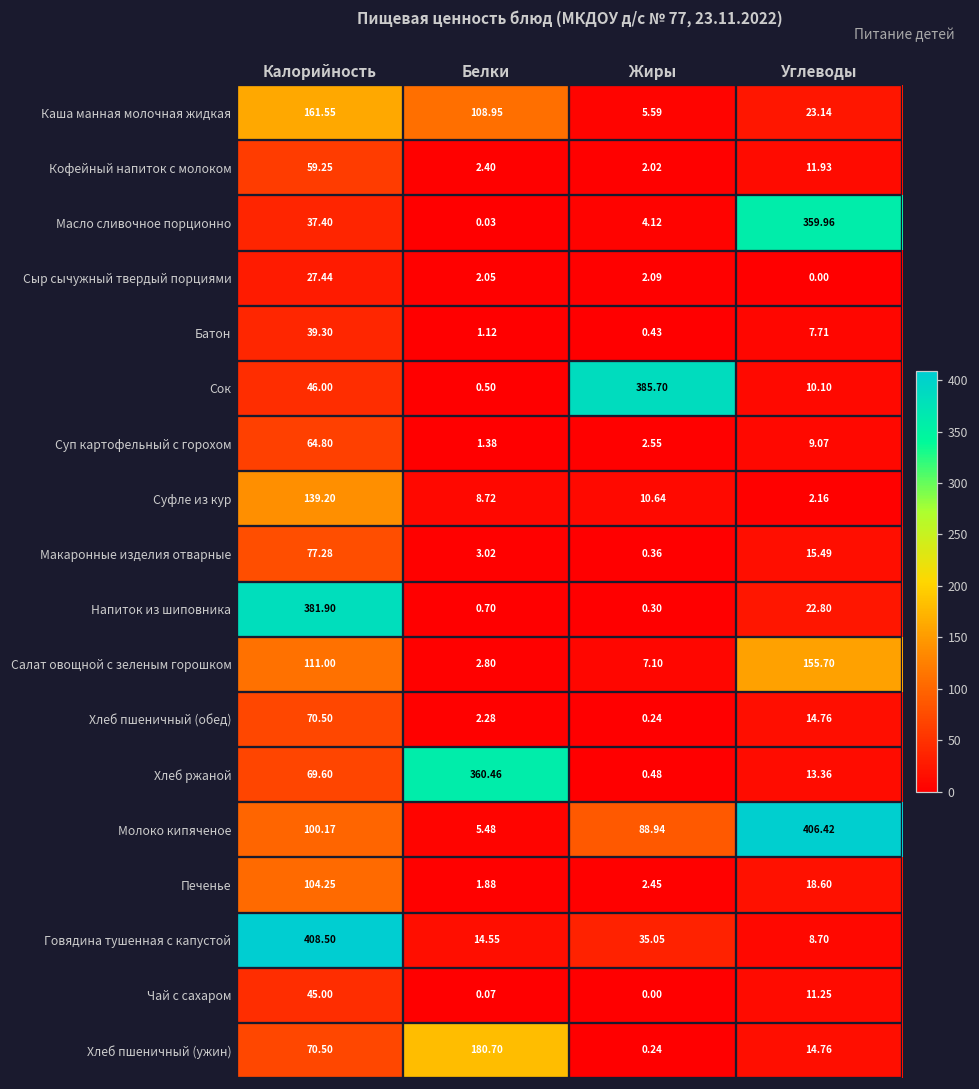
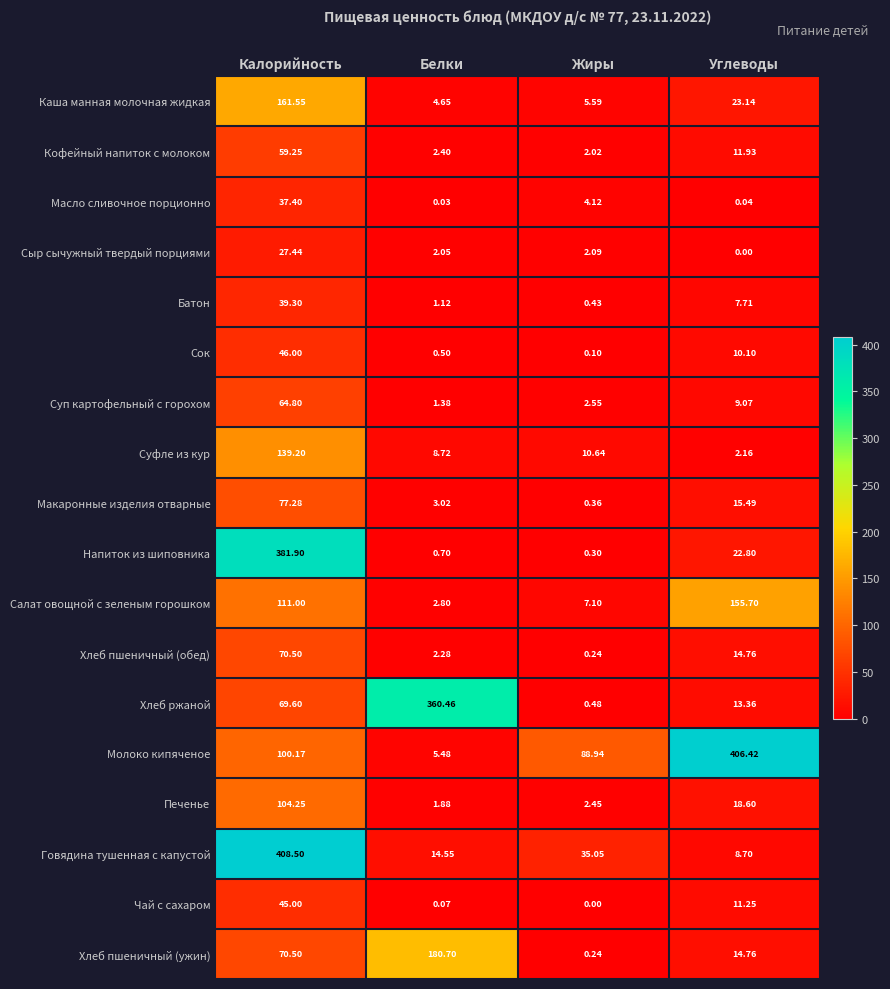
  {
    "Каша манная молочная жидкая": {
      "Калорийность": 161.55,
-     "Белки": 108.95,
+     "Белки": 4.65,
      "Жиры": 5.59,
      "Углеводы": 23.14
    },
    "Кофейный напиток с молоком": {
      "Калорийность": 59.25,
      "Белки": 2.40,
      "Жиры": 2.02,
      "Углеводы": 11.93
    },
    "Масло сливочное порционно": {
      "Калорийность": 37.40,
      "Белки": 0.03,
      "Жиры": 4.12,
-     "Углеводы": 359.96
+     "Углеводы": 0.04
    },
    "Сыр сычужный твердый порциями": {
      "Калорийность": 27.44,
      "Белки": 2.05,
      "Жиры": 2.09,
      "Углеводы": 0.00
    },
    "Батон": {
      "Калорийность": 39.30,
      "Белки": 1.12,
      "Жиры": 0.43,
      "Углеводы": 7.71
    },
    "Сок": {
      "Калорийность": 46.00,
      "Белки": 0.50,
-     "Жиры": 385.70,
+     "Жиры": 0.10,
      "Углеводы": 10.10
    },
    "Суп картофельный с горохом": {
      "Калорийность": 64.80,
      "Белки": 1.38,
      "Жиры": 2.55,
      "Углеводы": 9.07
    },
    "Суфле из кур": {
      "Калорийность": 139.20,
      "Белки": 8.72,
      "Жиры": 10.64,
      "Углеводы": 2.16
    },
    "Макаронные изделия отварные": {
      "Калорийность": 77.28,
      "Белки": 3.02,
      "Жиры": 0.36,
      "Углеводы": 15.49
    },
    "Напиток из шиповника": {
      "Калорийность": 381.90,
      "Белки": 0.70,
      "Жиры": 0.30,
      "Углеводы": 22.80
    },
    "Салат овощной с зеленым горошком": {
      "Калорийность": 111.00,
      "Белки": 2.80,
      "Жиры": 7.10,
      "Углеводы": 155.70
    },
    "Хлеб пшеничный (обед)": {
      "Калорийность": 70.50,
      "Белки": 2.28,
      "Жиры": 0.24,
      "Углеводы": 14.76
    },
    "Хлеб ржаной": {
      "Калорийность": 69.60,
      "Белки": 360.46,
      "Жиры": 0.48,
      "Углеводы": 13.36
    },
    "Молоко кипяченое": {
      "Калорийность": 100.17,
      "Белки": 5.48,
      "Жиры": 88.94,
      "Углеводы": 406.42
    },
    "Печенье": {
      "Калорийность": 104.25,
      "Белки": 1.88,
      "Жиры": 2.45,
      "Углеводы": 18.60
    },
    "Говядина тушенная с капустой": {
      "Калорийность": 408.50,
      "Белки": 14.55,
      "Жиры": 35.05,
      "Углеводы": 8.70
    },
    "Чай с сахаром": {
      "Калорийность": 45.00,
      "Белки": 0.07,
      "Жиры": 0.00,
      "Углеводы": 11.25
    },
    "Хлеб пшеничный (ужин)": {
      "Калорийность": 70.50,
      "Белки": 180.70,
      "Жиры": 0.24,
      "Углеводы": 14.76
    }
  }
